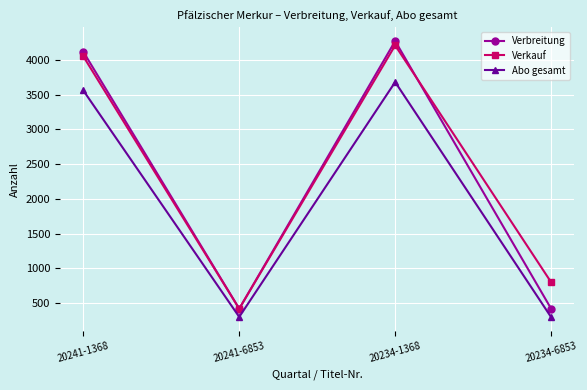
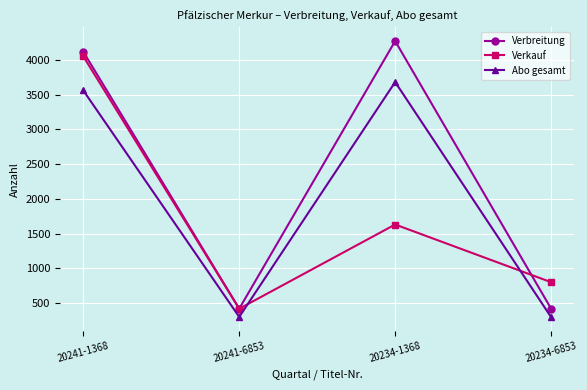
  {
    "Verkauf": {
      "20241-1368": 4100,
-     "20234-1368": 4200,
+     "20234-1368": 1600,
      "20234-6853": 800
    }
  }
